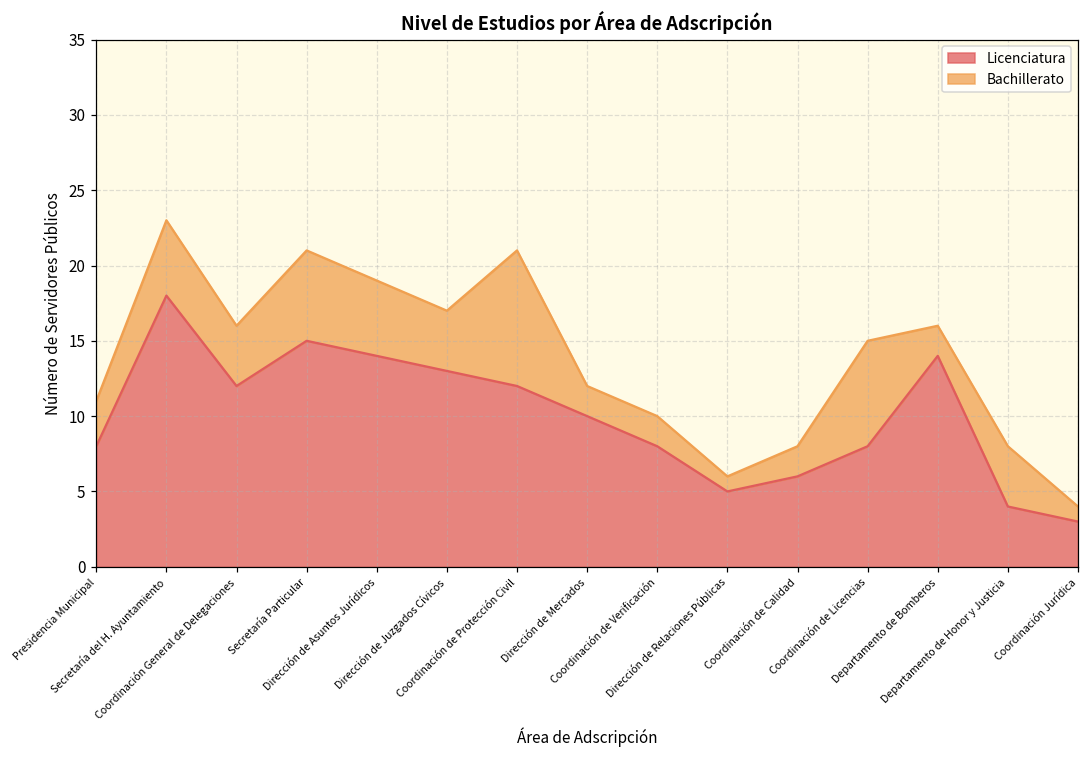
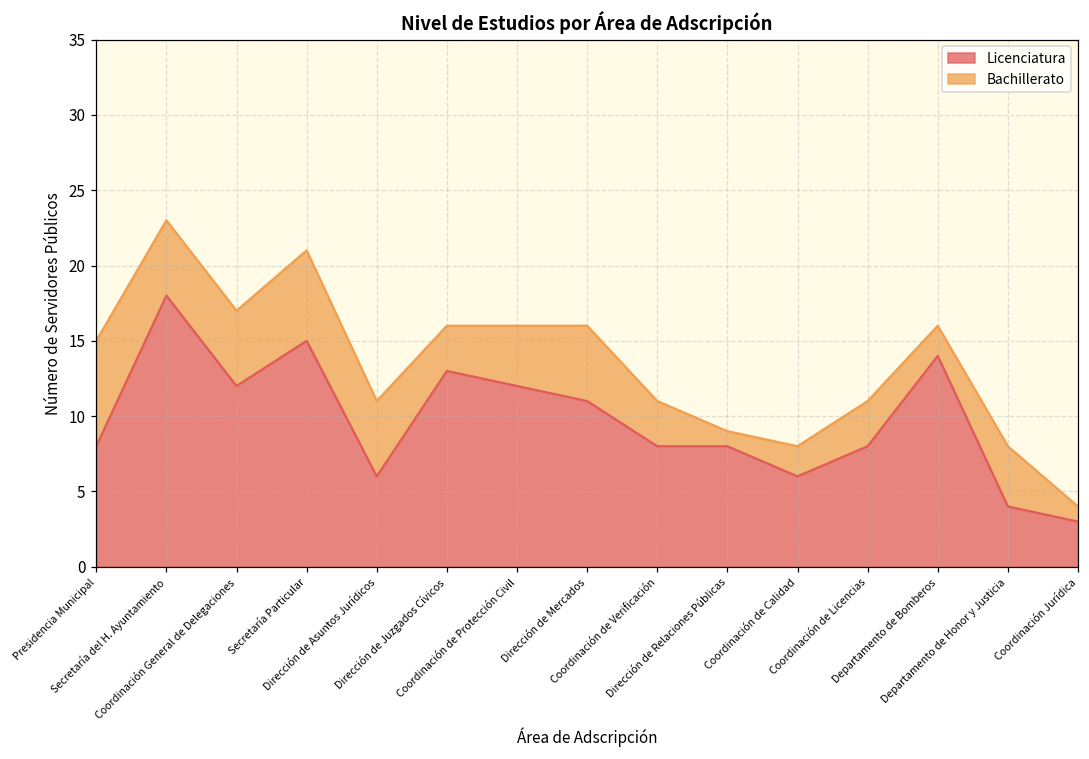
  {
    "Licenciatura": {
      "Presidencia Municipal": 8,
      "Secretaría del H. Ayuntamiento": 18,
      "Coordinación General de Delegaciones": 12,
      "Secretaría Particular": 15,
-     "Dirección de Asuntos Jurídicos": 14,
+     "Dirección de Asuntos Jurídicos": 6,
      "Dirección de Juzgados Cívicos": 13,
      "Coordinación de Protección Civil": 12,
-     "Dirección de Mercados": 10,
+     "Dirección de Mercados": 11,
      "Coordinación de Verificación": 8,
-     "Dirección de Relaciones Públicas": 5,
+     "Dirección de Relaciones Públicas": 8,
      "Coordinación de Calidad": 6,
      "Coordinación de Licencias": 8,
      "Departamento de Bomberos": 14,
      "Departamento de Honor y Justicia": 4,
      "Coordinación Jurídica": 3
    },
    "Bachillerato": {
-     "Presidencia Municipal": 3,
+     "Presidencia Municipal": 7,
      "Secretaría del H. Ayuntamiento": 5,
-     "Coordinación General de Delegaciones": 4,
+     "Coordinación General de Delegaciones": 5,
      "Secretaría Particular": 6,
      "Dirección de Asuntos Jurídicos": 5,
-     "Dirección de Juzgados Cívicos": 4,
-     "Coordinación de Protección Civil": 9,
-     "Dirección de Mercados": 2,
-     "Coordinación de Verificación": 2,
+     "Dirección de Juzgados Cívicos": 3,
+     "Coordinación de Protección Civil": 4,
+     "Dirección de Mercados": 5,
+     "Coordinación de Verificación": 3,
      "Dirección de Relaciones Públicas": 1,
      "Coordinación de Calidad": 2,
-     "Coordinación de Licencias": 7,
+     "Coordinación de Licencias": 3,
      "Departamento de Bomberos": 2,
      "Departamento de Honor y Justicia": 4,
      "Coordinación Jurídica": 1
    }
  }
